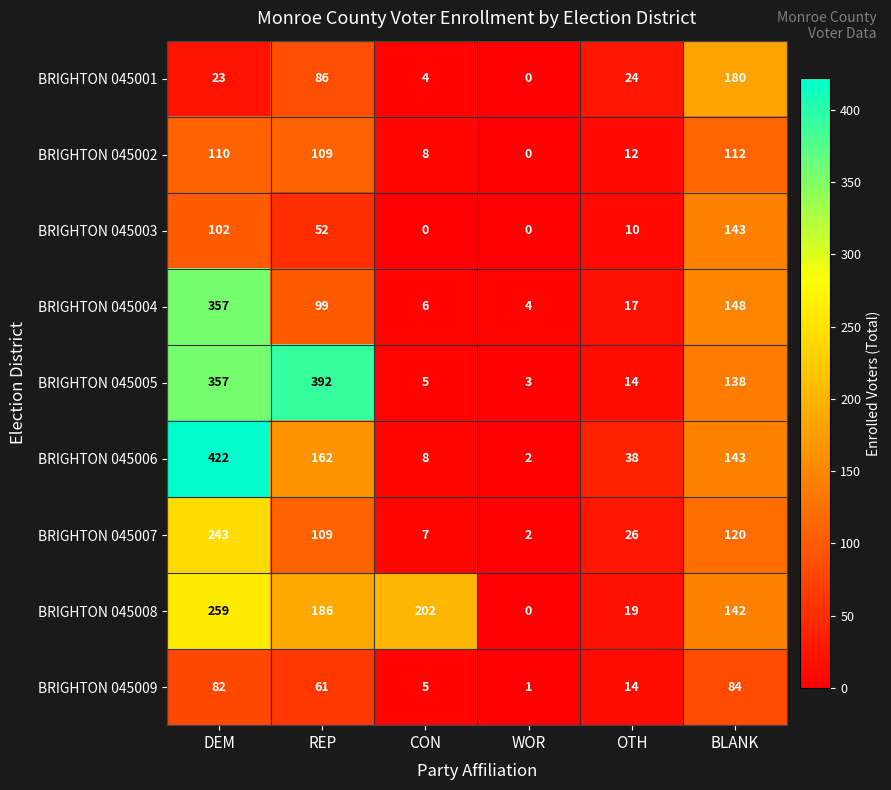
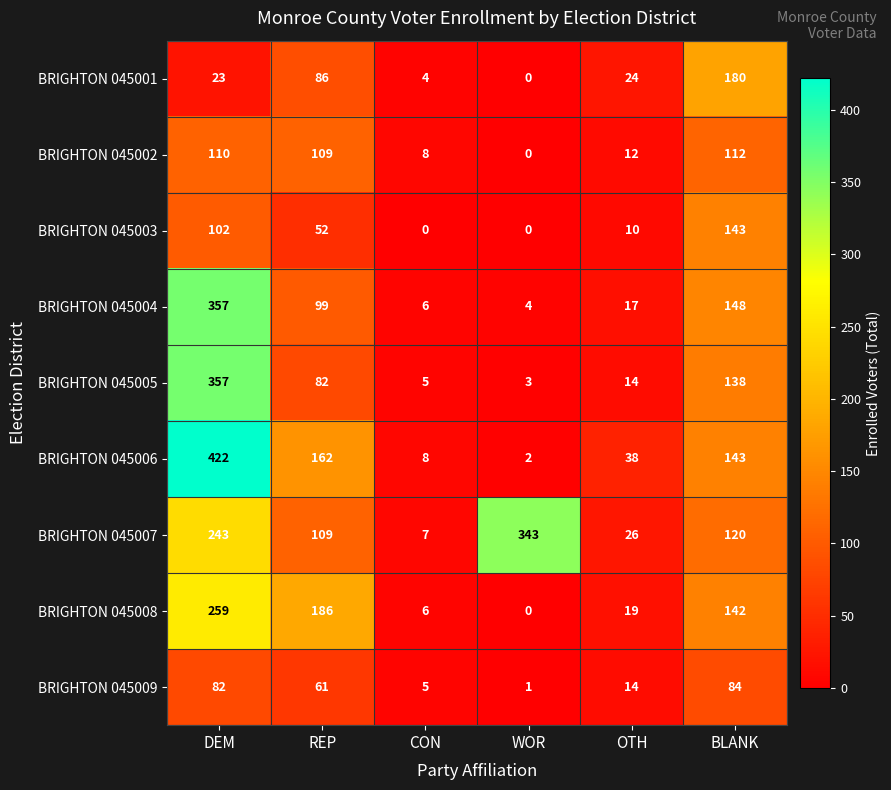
  {
    "BRIGHTON 045001": {
      "DEM": 23,
      "REP": 86,
      "CON": 4,
      "WOR": 0,
      "OTH": 24,
      "BLANK": 180
    },
    "BRIGHTON 045002": {
      "DEM": 110,
      "REP": 109,
      "CON": 8,
      "WOR": 0,
      "OTH": 12,
      "BLANK": 112
    },
    "BRIGHTON 045003": {
      "DEM": 102,
      "REP": 52,
      "CON": 0,
      "WOR": 0,
      "OTH": 10,
      "BLANK": 143
    },
    "BRIGHTON 045004": {
      "DEM": 357,
      "REP": 99,
      "CON": 6,
      "WOR": 4,
      "OTH": 17,
      "BLANK": 148
    },
    "BRIGHTON 045005": {
      "DEM": 357,
-     "REP": 392,
+     "REP": 82,
      "CON": 5,
      "WOR": 3,
      "OTH": 14,
      "BLANK": 138
    },
    "BRIGHTON 045006": {
      "DEM": 422,
      "REP": 162,
      "CON": 8,
      "WOR": 2,
      "OTH": 38,
      "BLANK": 143
    },
    "BRIGHTON 045007": {
      "DEM": 243,
      "REP": 109,
      "CON": 7,
-     "WOR": 2,
+     "WOR": 343,
      "OTH": 26,
      "BLANK": 120
    },
    "BRIGHTON 045008": {
      "DEM": 259,
      "REP": 186,
-     "CON": 202,
+     "CON": 6,
      "WOR": 0,
      "OTH": 19,
      "BLANK": 142
    },
    "BRIGHTON 045009": {
      "DEM": 82,
      "REP": 61,
      "CON": 5,
      "WOR": 1,
      "OTH": 14,
      "BLANK": 84
    }
  }
